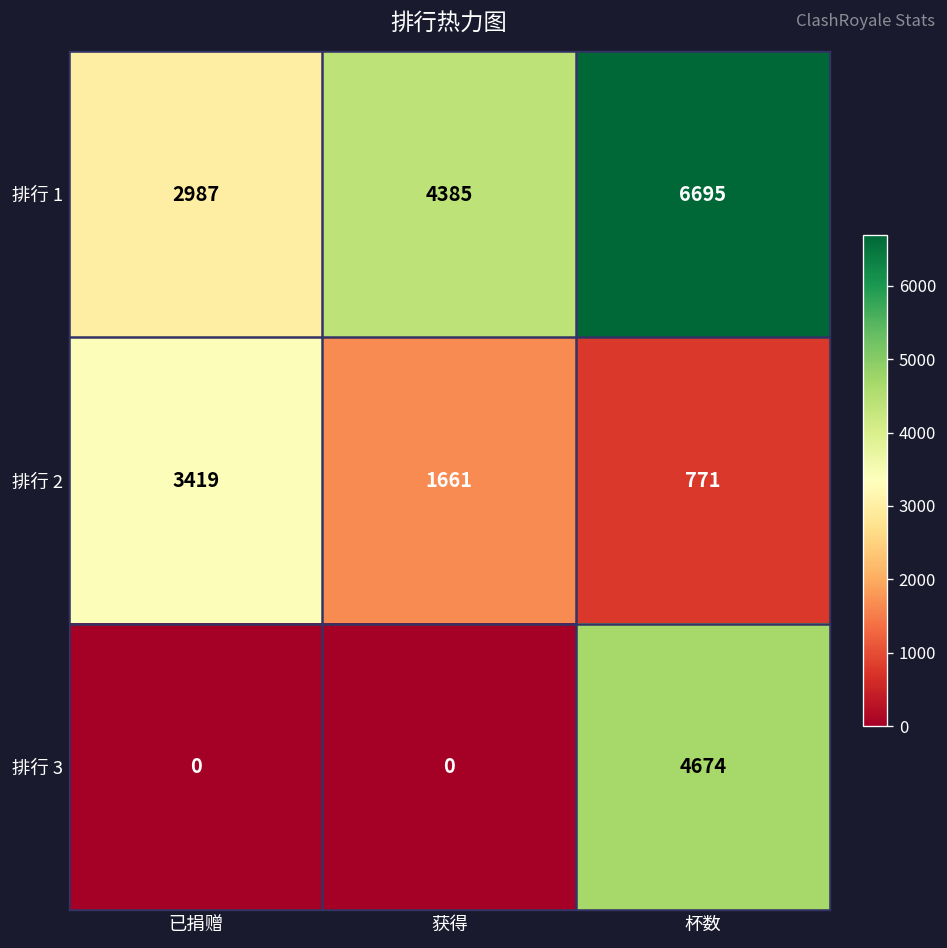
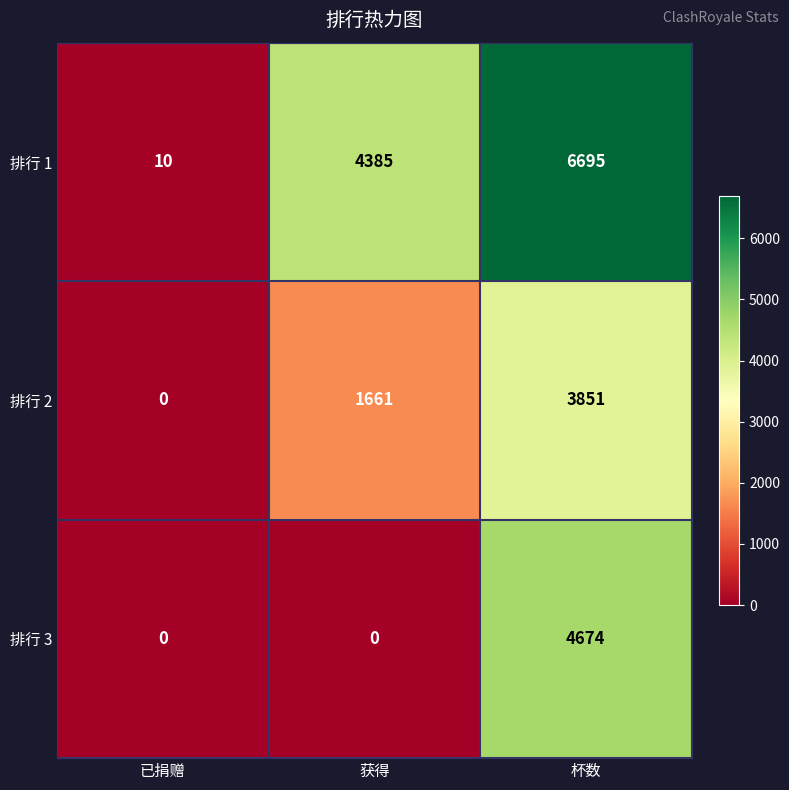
  {
    "排行 1": {
-     "已捐赠": 2987,
+     "已捐赠": 10,
      "获得": 4385,
      "杯数": 6695
    },
    "排行 2": {
-     "已捐赠": 3419,
+     "已捐赠": 0,
      "获得": 1661,
-     "杯数": 771
+     "杯数": 3851
    },
    "排行 3": {
      "已捐赠": 0,
      "获得": 0,
      "杯数": 4674
    }
  }
